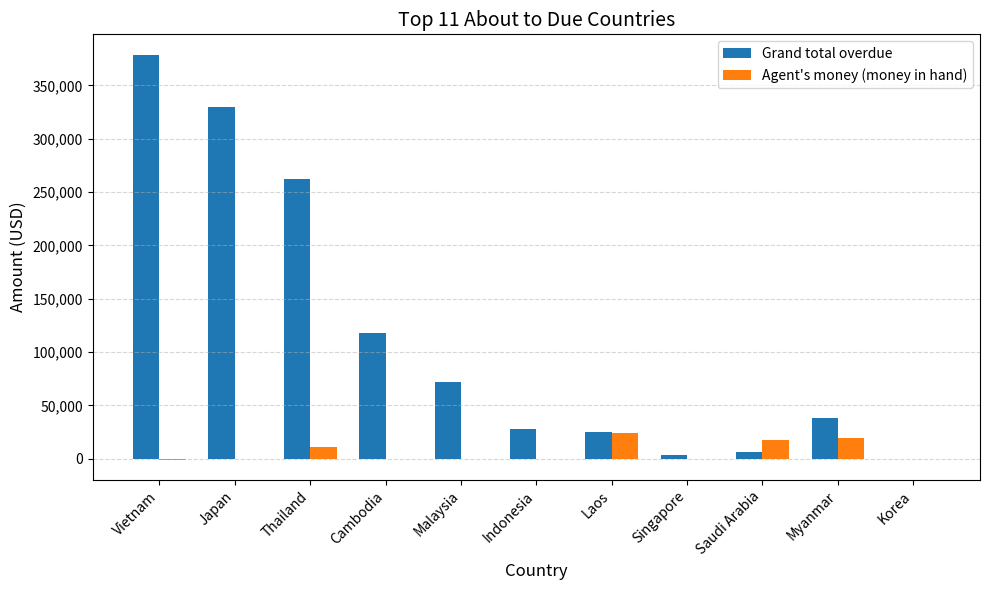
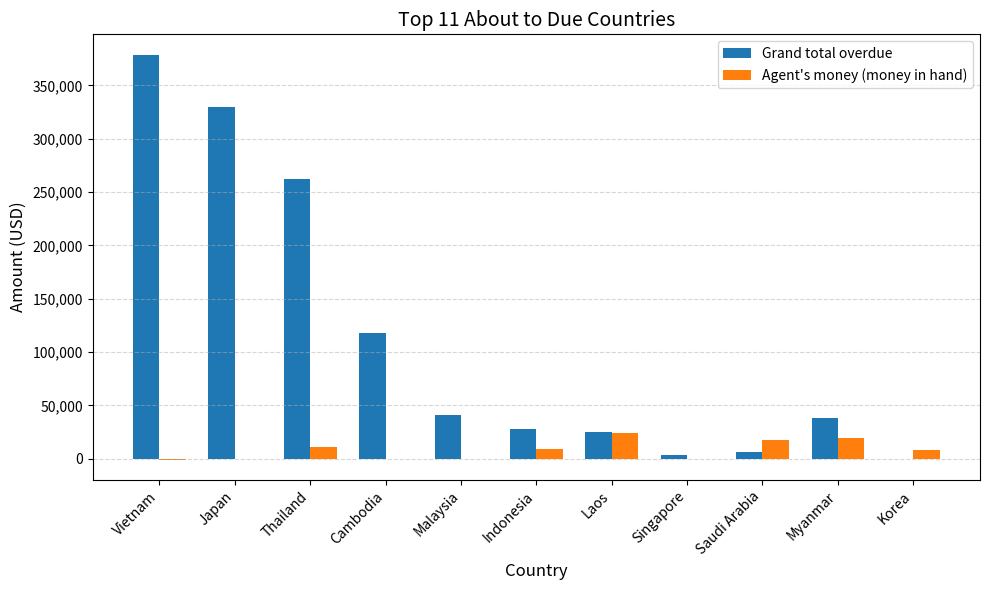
  {
    "Grand total overdue": {
      "Vietnam": "379,000",
      "Japan": "330,000",
      "Thailand": "262,000",
      "Cambodia": "118,000",
-     "Malaysia": "72,000",
+     "Malaysia": "41,000",
      "Indonesia": "28,000",
      "Laos": "25,000",
      "Singapore": "4,000",
      "Saudi Arabia": "6,000",
      "Myanmar": "38,000",
      "Korea": "0"
    },
    "Agent's money (money in hand)": {
      "Japan": "0",
      "Thailand": "11,000",
      "Cambodia": "0",
      "Malaysia": "0",
-     "Indonesia": "0",
+     "Indonesia": "9,000",
      "Laos": "24,000",
      "Singapore": "0",
      "Saudi Arabia": "17,000",
      "Myanmar": "19,000",
-     "Korea": "0"
+     "Korea": "8,000"
    }
  }
